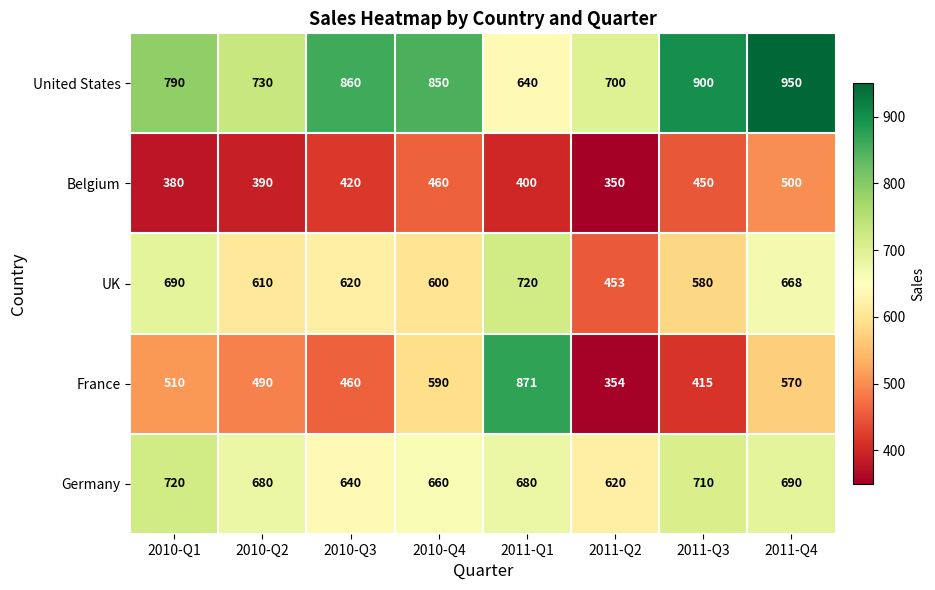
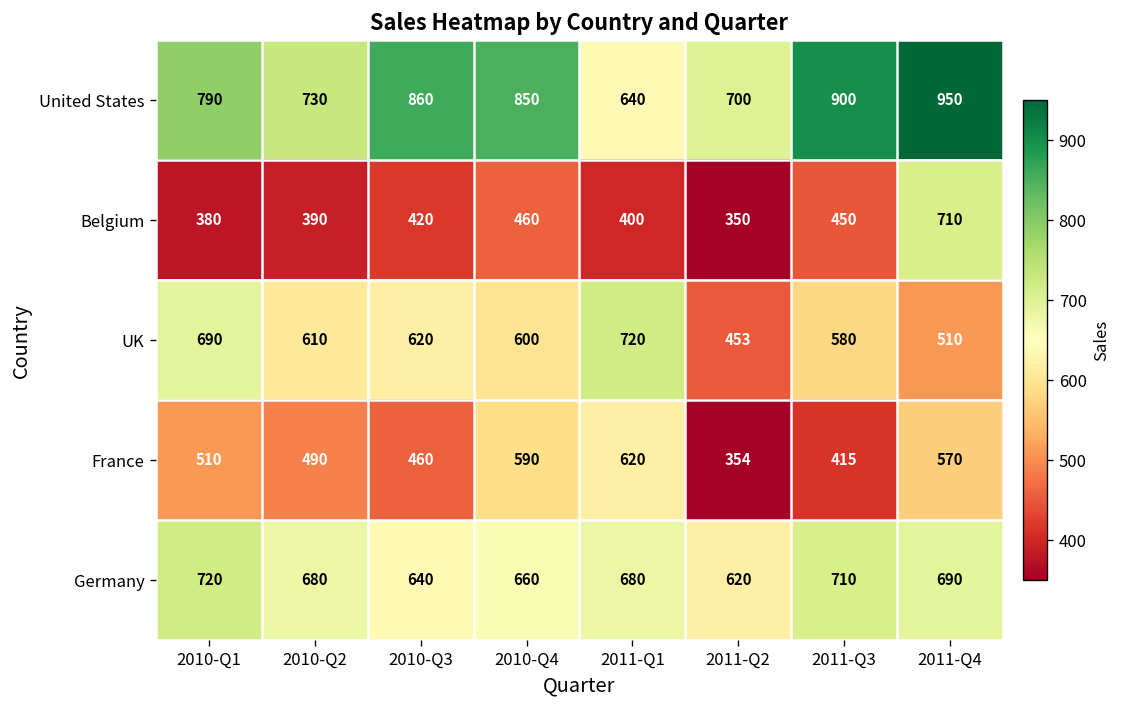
  {
    "United States": {
      "2010-Q1": 790,
      "2010-Q2": 730,
      "2010-Q3": 860,
      "2010-Q4": 850,
      "2011-Q1": 640,
      "2011-Q2": 700,
      "2011-Q3": 900,
      "2011-Q4": 950
    },
    "Belgium": {
      "2010-Q1": 380,
      "2010-Q2": 390,
      "2010-Q3": 420,
      "2010-Q4": 460,
      "2011-Q1": 400,
      "2011-Q2": 350,
      "2011-Q3": 450,
-     "2011-Q4": 500
+     "2011-Q4": 710
    },
    "UK": {
      "2010-Q1": 690,
      "2010-Q2": 610,
      "2010-Q3": 620,
      "2010-Q4": 600,
      "2011-Q1": 720,
      "2011-Q2": 453,
      "2011-Q3": 580,
-     "2011-Q4": 668
+     "2011-Q4": 510
    },
    "France": {
      "2010-Q1": 510,
      "2010-Q2": 490,
      "2010-Q3": 460,
      "2010-Q4": 590,
-     "2011-Q1": 871,
+     "2011-Q1": 620,
      "2011-Q2": 354,
      "2011-Q3": 415,
      "2011-Q4": 570
    },
    "Germany": {
      "2010-Q1": 720,
      "2010-Q2": 680,
      "2010-Q3": 640,
      "2010-Q4": 660,
      "2011-Q1": 680,
      "2011-Q2": 620,
      "2011-Q3": 710,
      "2011-Q4": 690
    }
  }
